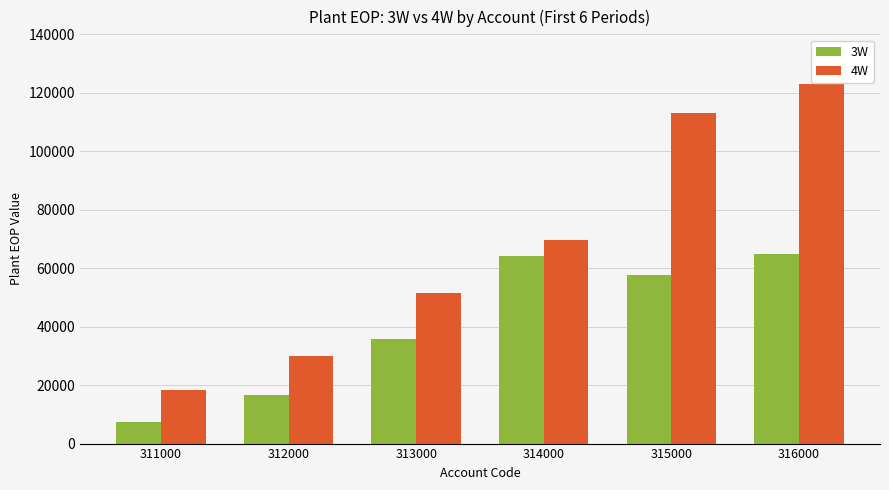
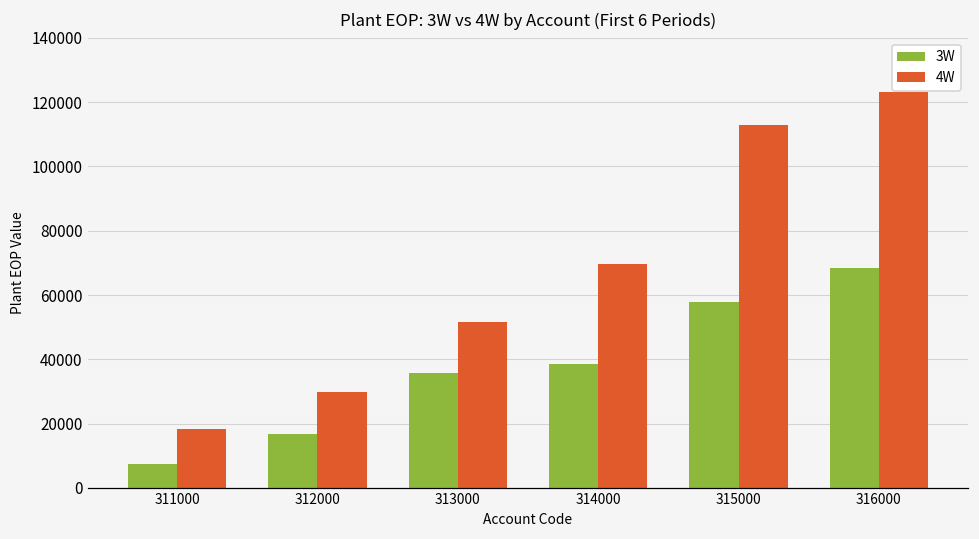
  {
    "3W": {
      "311000": 7000,
      "312000": 17000,
      "313000": 36000,
-     "314000": 64000,
+     "314000": 39000,
      "315000": 58000,
-     "316000": 65000
+     "316000": 68000
    },
    "4W": {
      "311000": 18000,
      "312000": 30000,
      "313000": 52000,
      "314000": 69000,
      "315000": 113000,
      "316000": 123000
    }
  }
